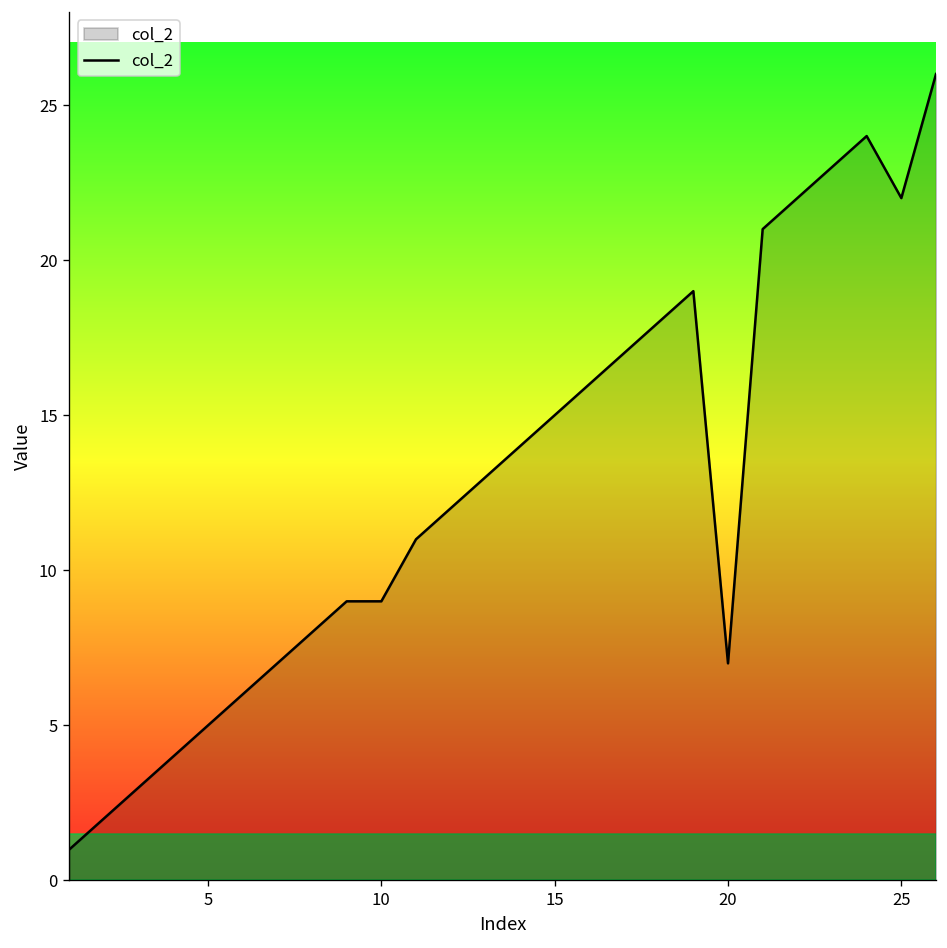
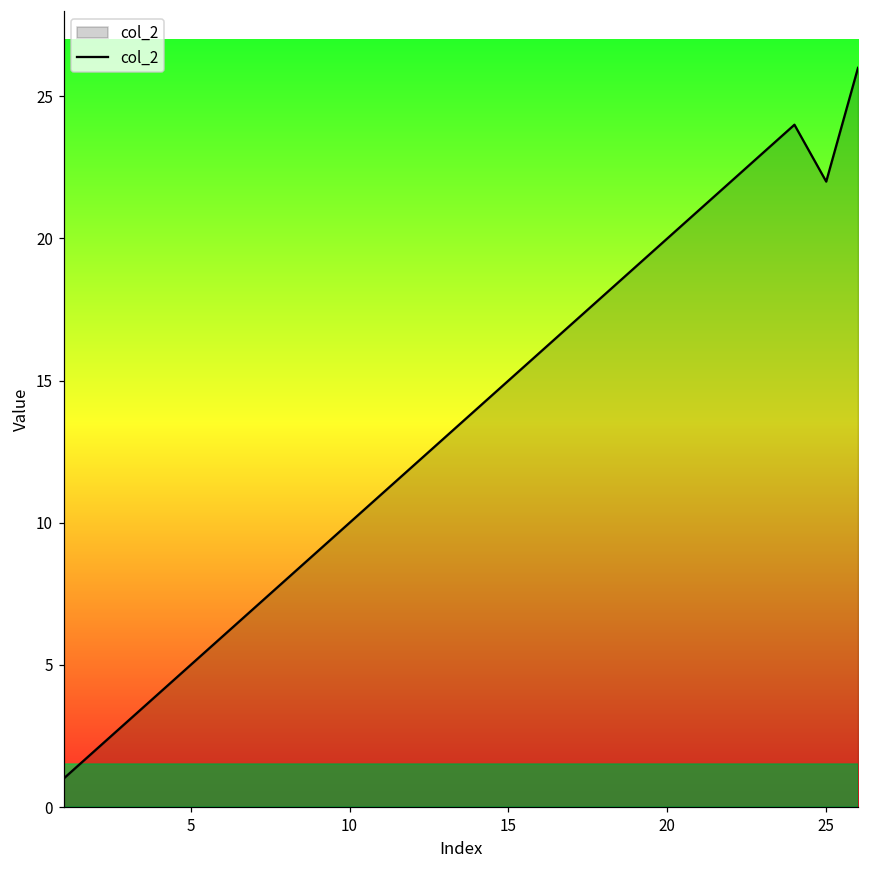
  {
    "5": 5,
-   "10": 9,
+   "10": 10,
    "15": 15,
-   "20": 7,
+   "20": 20,
    "25": 22
  }
